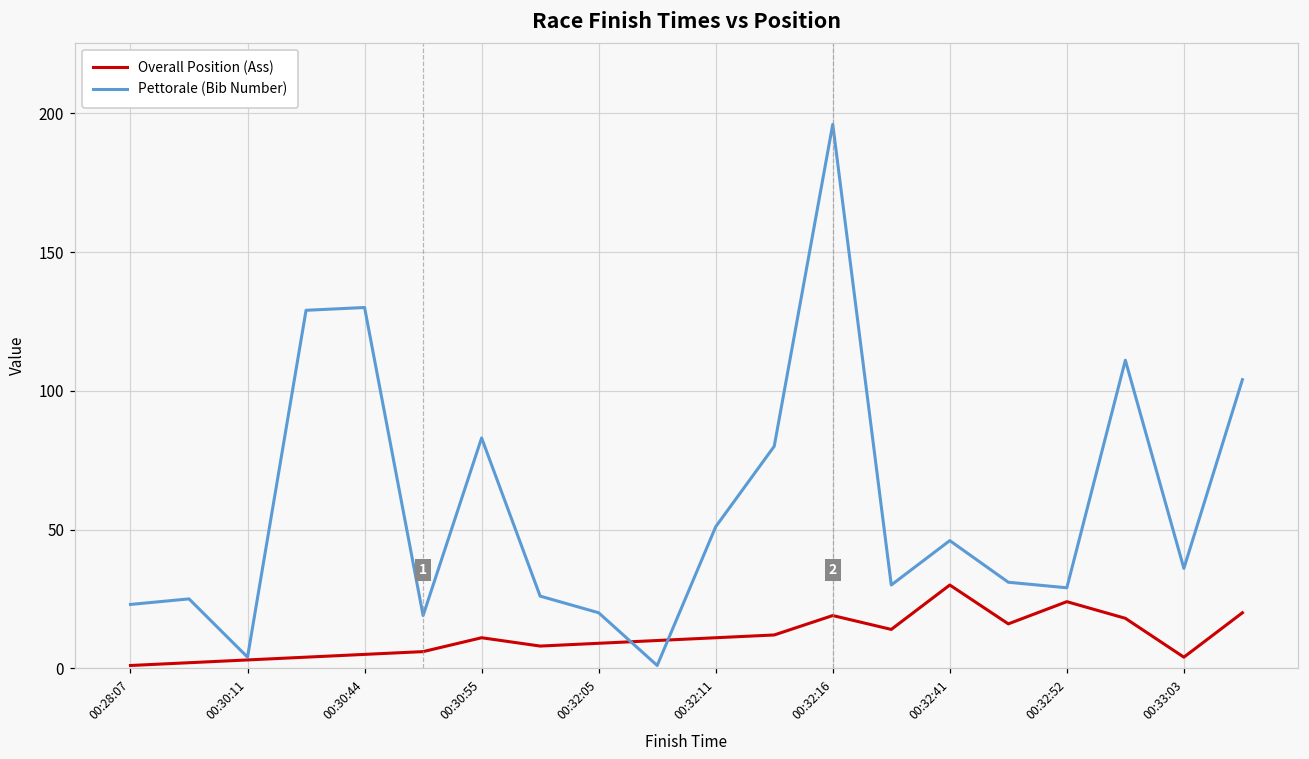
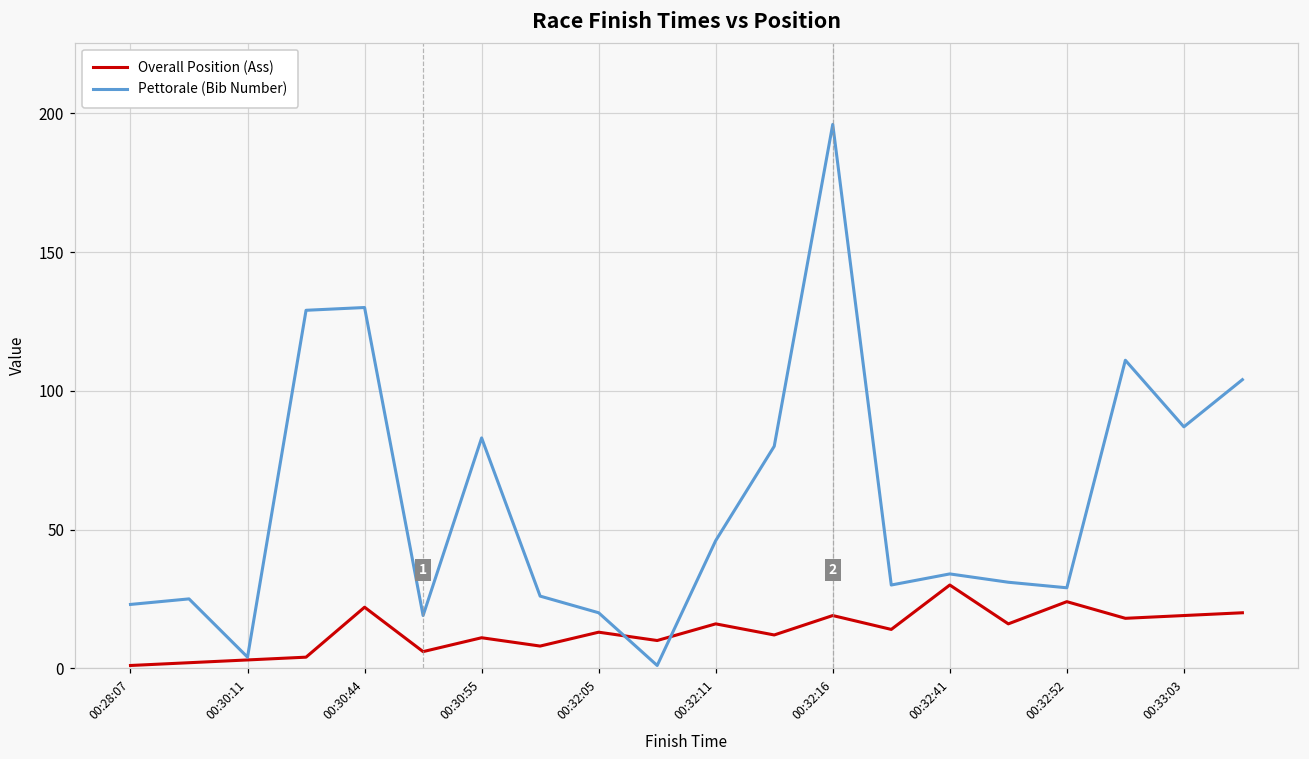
  {
    "Overall Position (Ass)": {
      "00:28:07": 1,
-     "00:30:44": 5,
+     "00:30:44": 22,
      "00:30:55": 11,
-     "00:32:05": 9,
-     "00:32:11": 11,
+     "00:32:05": 13,
+     "00:32:11": 16,
      "00:32:16": 19,
      "00:32:41": 30,
      "00:32:52": 24,
-     "00:33:03": 4
+     "00:33:03": 19
    },
    "Pettorale (Bib Number)": {
      "00:28:07": 23,
      "00:30:44": 130,
      "00:30:55": 83,
      "00:32:05": 20,
-     "00:32:11": 51,
+     "00:32:11": 46,
      "00:32:16": 196,
-     "00:32:41": 46,
+     "00:32:41": 34,
      "00:32:52": 29,
-     "00:33:03": 36
+     "00:33:03": 87
    }
  }
